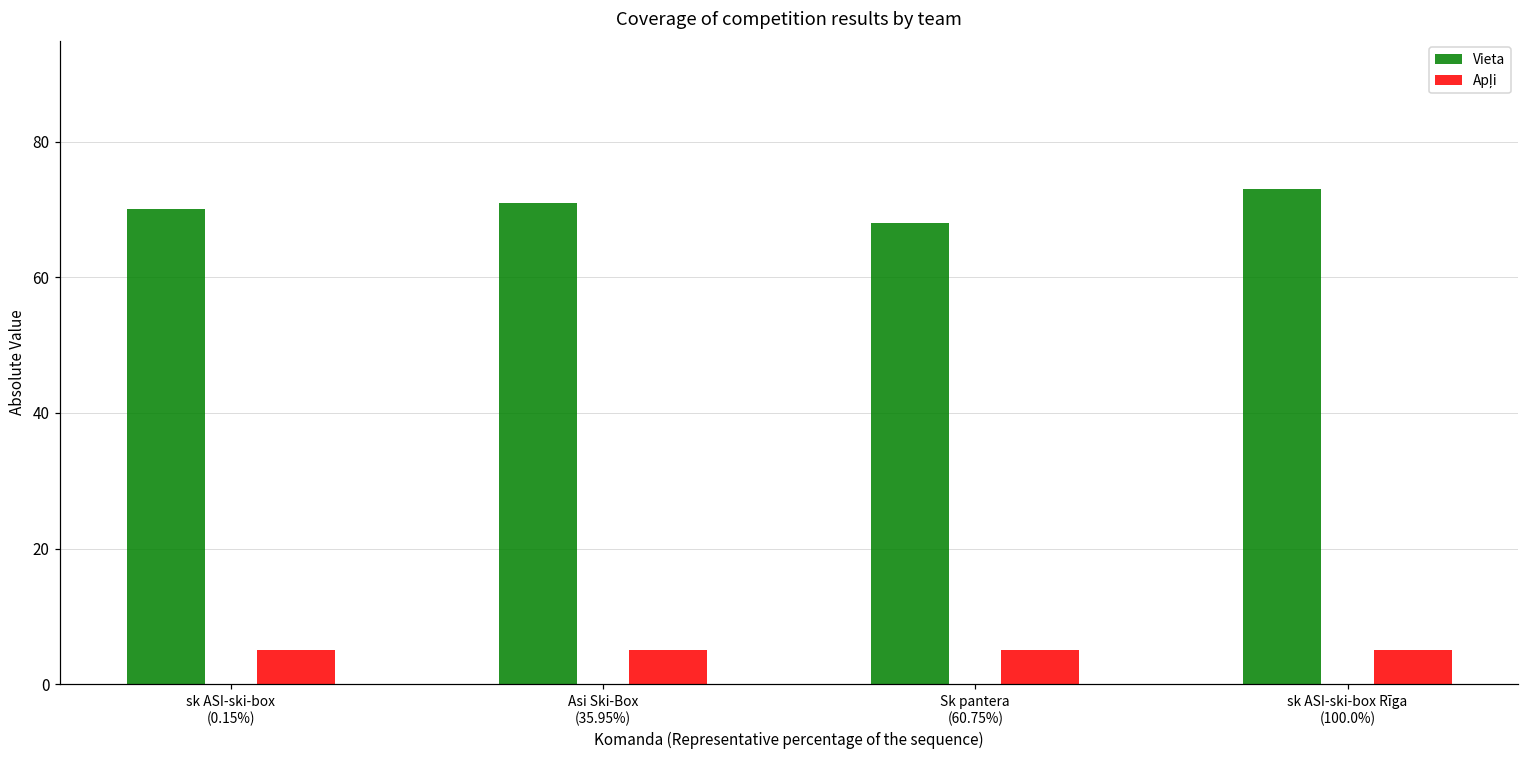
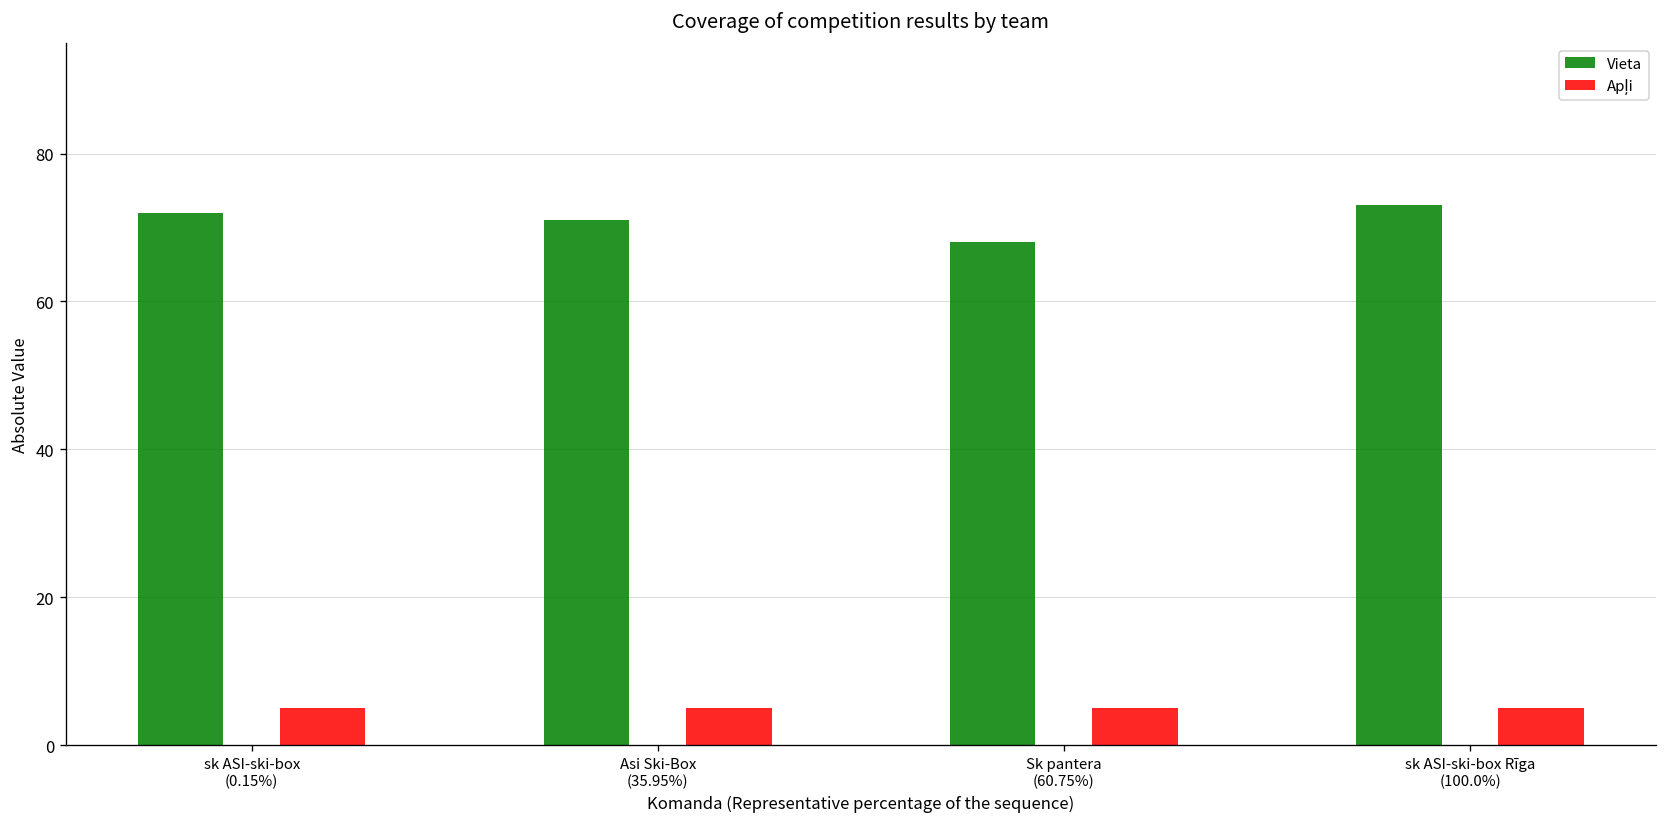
  {
    "Vieta": {
-     "sk ASI-ski-box (0.15%)": 70,
+     "sk ASI-ski-box (0.15%)": 72,
      "Asi Ski-Box (35.95%)": 71,
      "Sk pantera (60.75%)": 68,
      "sk ASI-ski-box Rīga (100.0%)": 73
    },
    "Apļi": {
      "sk ASI-ski-box (0.15%)": 5,
      "Asi Ski-Box (35.95%)": 5,
      "Sk pantera (60.75%)": 5,
      "sk ASI-ski-box Rīga (100.0%)": 5
    }
  }
